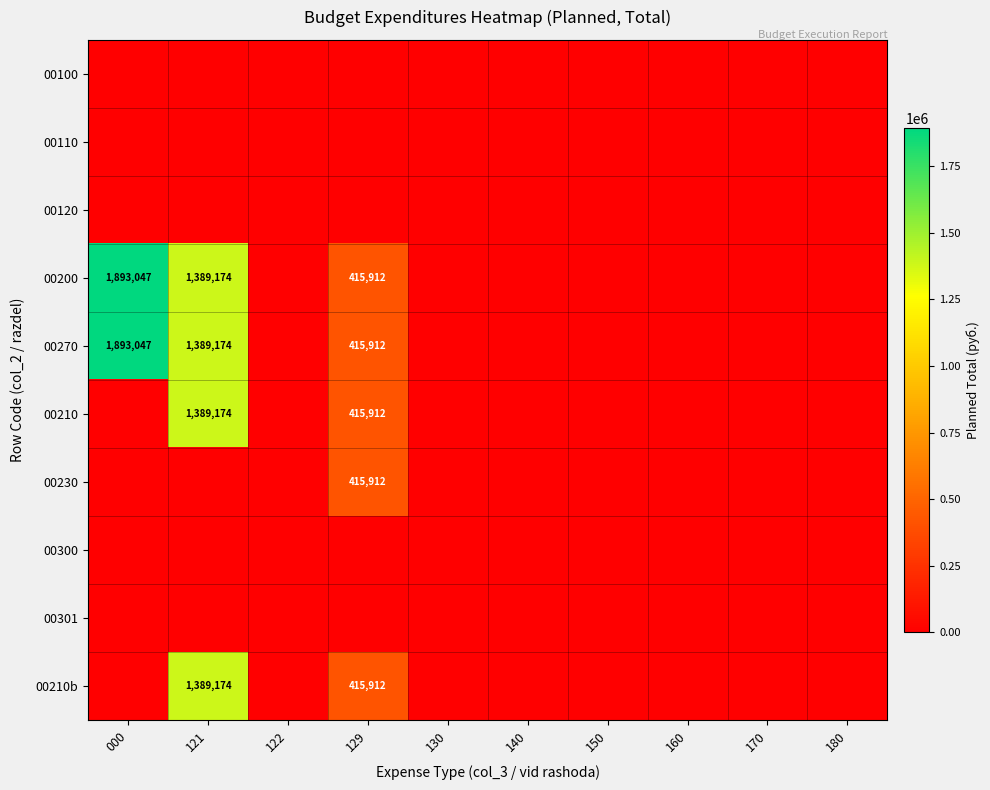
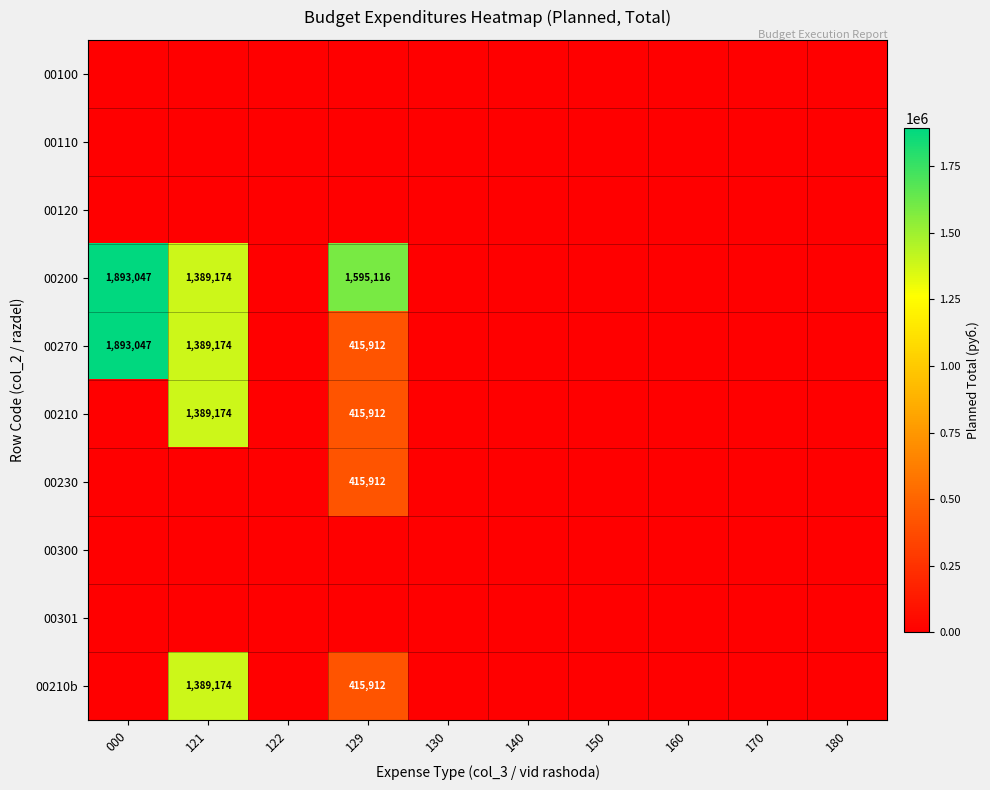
  {
    "00200": {
      "000": "1,893,047",
      "121": "1,389,174",
-     "129": "415,912"
+     "129": "1,595,116"
    },
    "00270": {
      "000": "1,893,047",
      "121": "1,389,174",
      "129": "415,912"
    },
    "00210": {
      "121": "1,389,174",
      "129": "415,912"
    },
    "00230": {
      "129": "415,912"
    },
    "00210b": {
      "121": "1,389,174",
      "129": "415,912"
    }
  }
